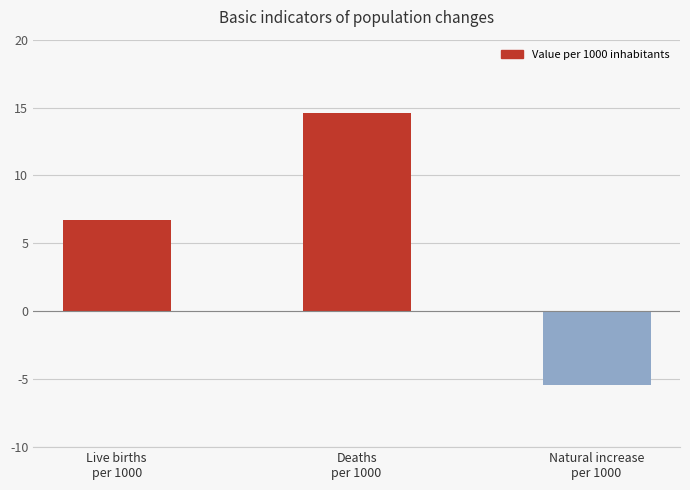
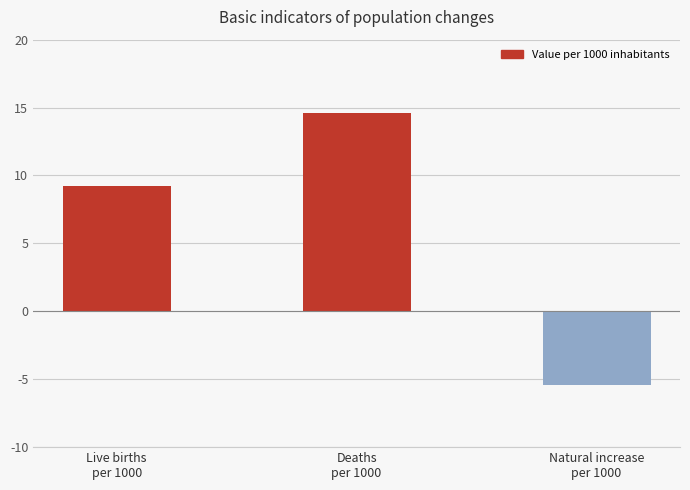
  {
-   "Live births per 1000": 6.7,
+   "Live births per 1000": 9.2,
    "Deaths per 1000": 14.6,
    "Natural increase per 1000": -5.4
  }
